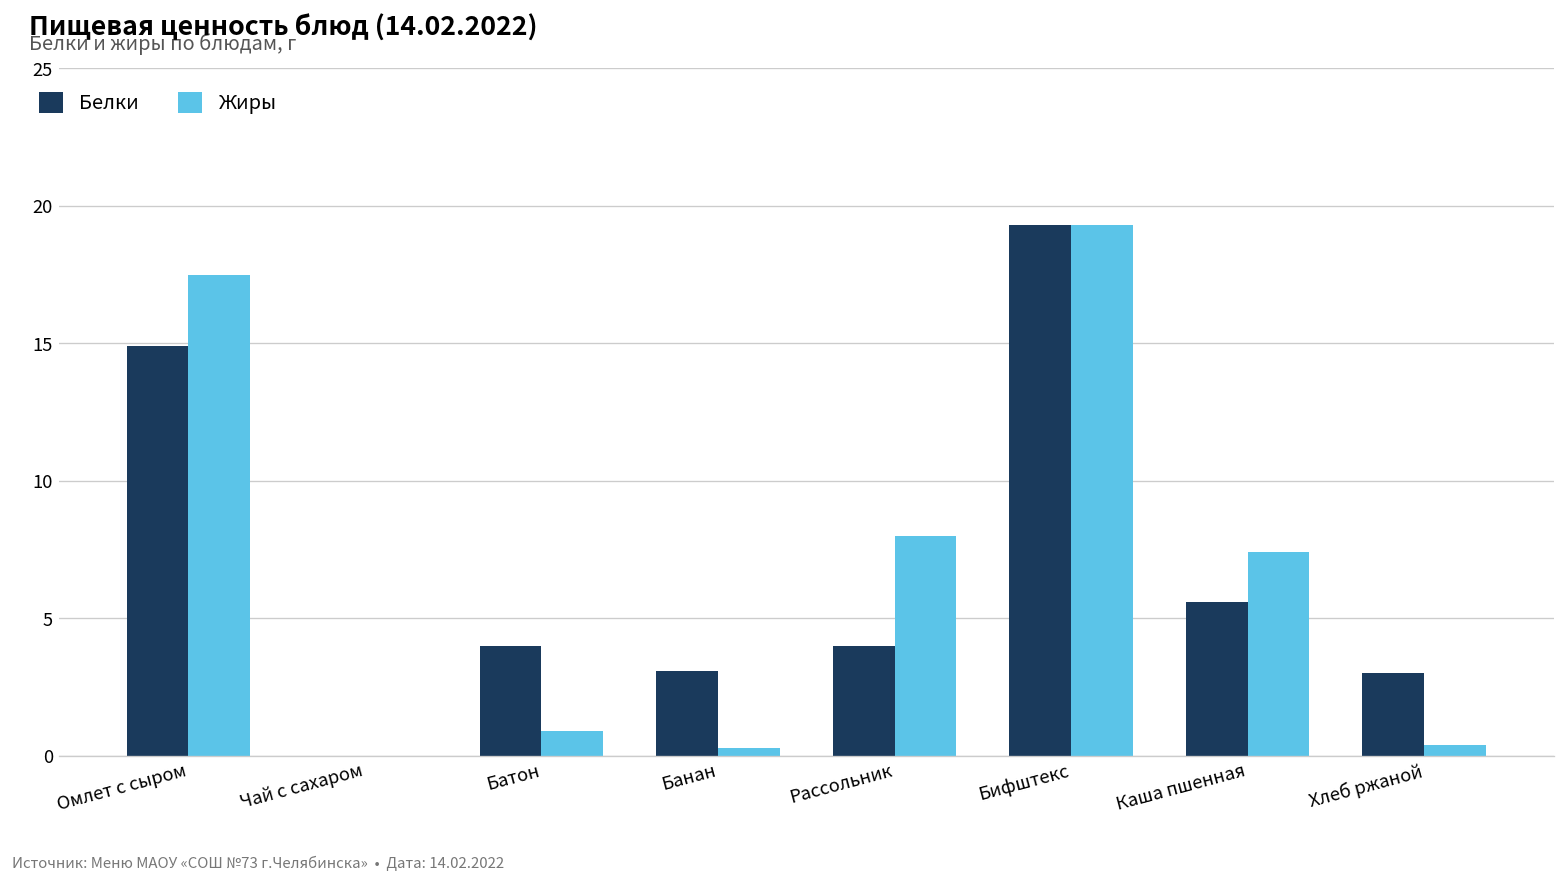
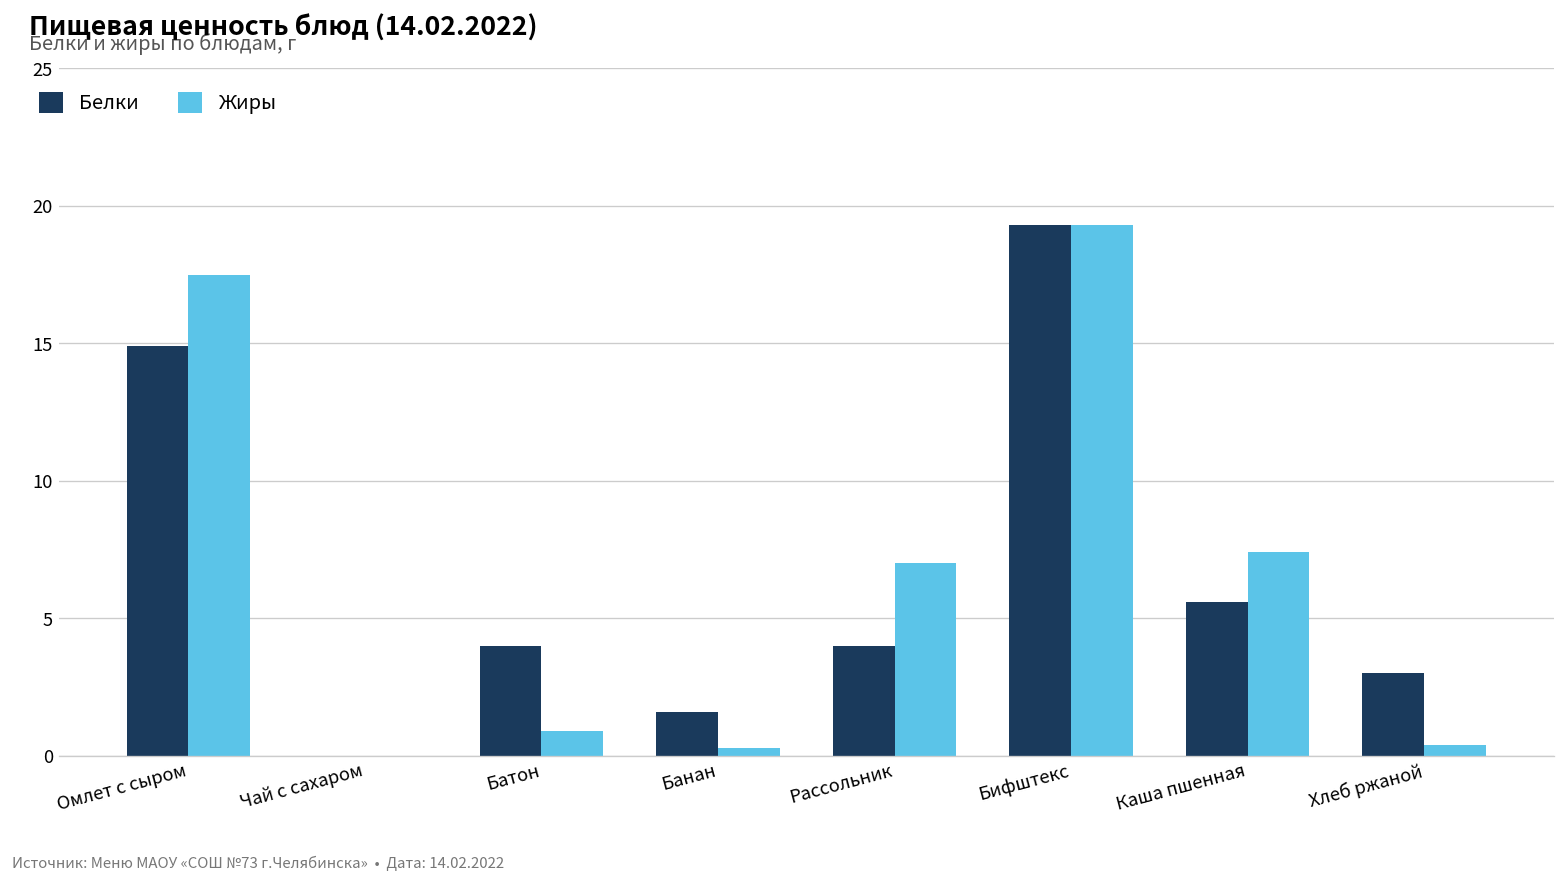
  {
    "Белки": {
      "Омлет с сыром": 14.9,
      "Чай с сахаром": 0.0,
      "Батон": 4.0,
-     "Банан": 3.1,
+     "Банан": 1.6,
      "Рассольник": 4.0,
      "Бифштекс": 19.3,
      "Каша пшенная": 5.6,
      "Хлеб ржаной": 3.0
    },
    "Жиры": {
      "Омлет с сыром": 17.5,
      "Чай с сахаром": 0,
      "Батон": 1,
      "Банан": 0.3,
-     "Рассольник": 8,
+     "Рассольник": 7,
      "Бифштекс": 19.3,
      "Каша пшенная": 7.4,
      "Хлеб ржаной": 0.4
    }
  }
